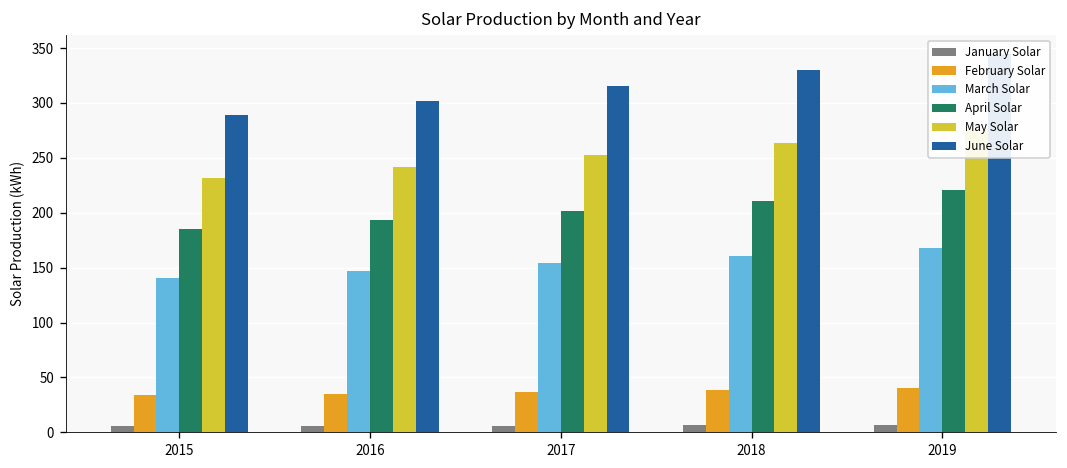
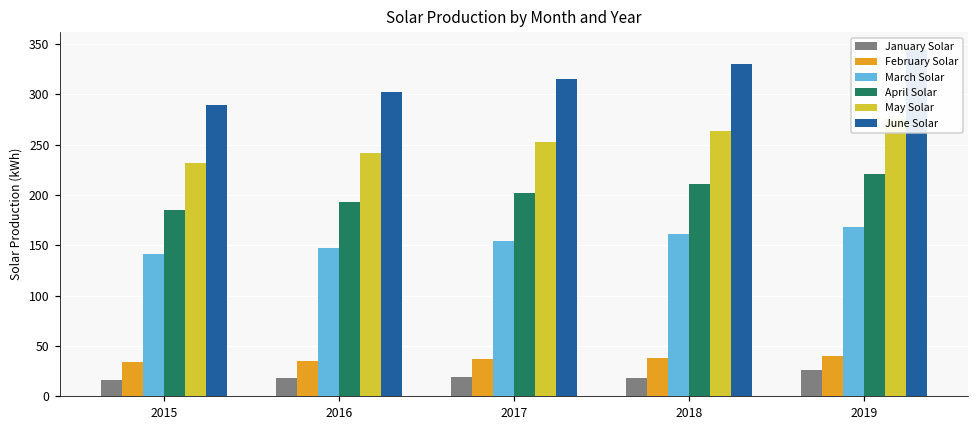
  {
    "January Solar": {
-     "2015": 10,
-     "2016": 10,
-     "2017": 10,
-     "2018": 10,
-     "2019": 10
+     "2015": 20,
+     "2016": 20,
+     "2017": 20,
+     "2018": 20,
+     "2019": 30
    },
    "March Solar": {
      "2015": 140,
      "2016": 150,
      "2017": 150,
      "2018": 160,
      "2019": 170
    },
    "April Solar": {
      "2015": 190,
      "2016": 190,
      "2017": 200,
      "2018": 210,
      "2019": 220
    },
    "June Solar": {
      "2015": 290,
      "2016": 300,
      "2017": 320,
      "2018": 330
    }
  }
